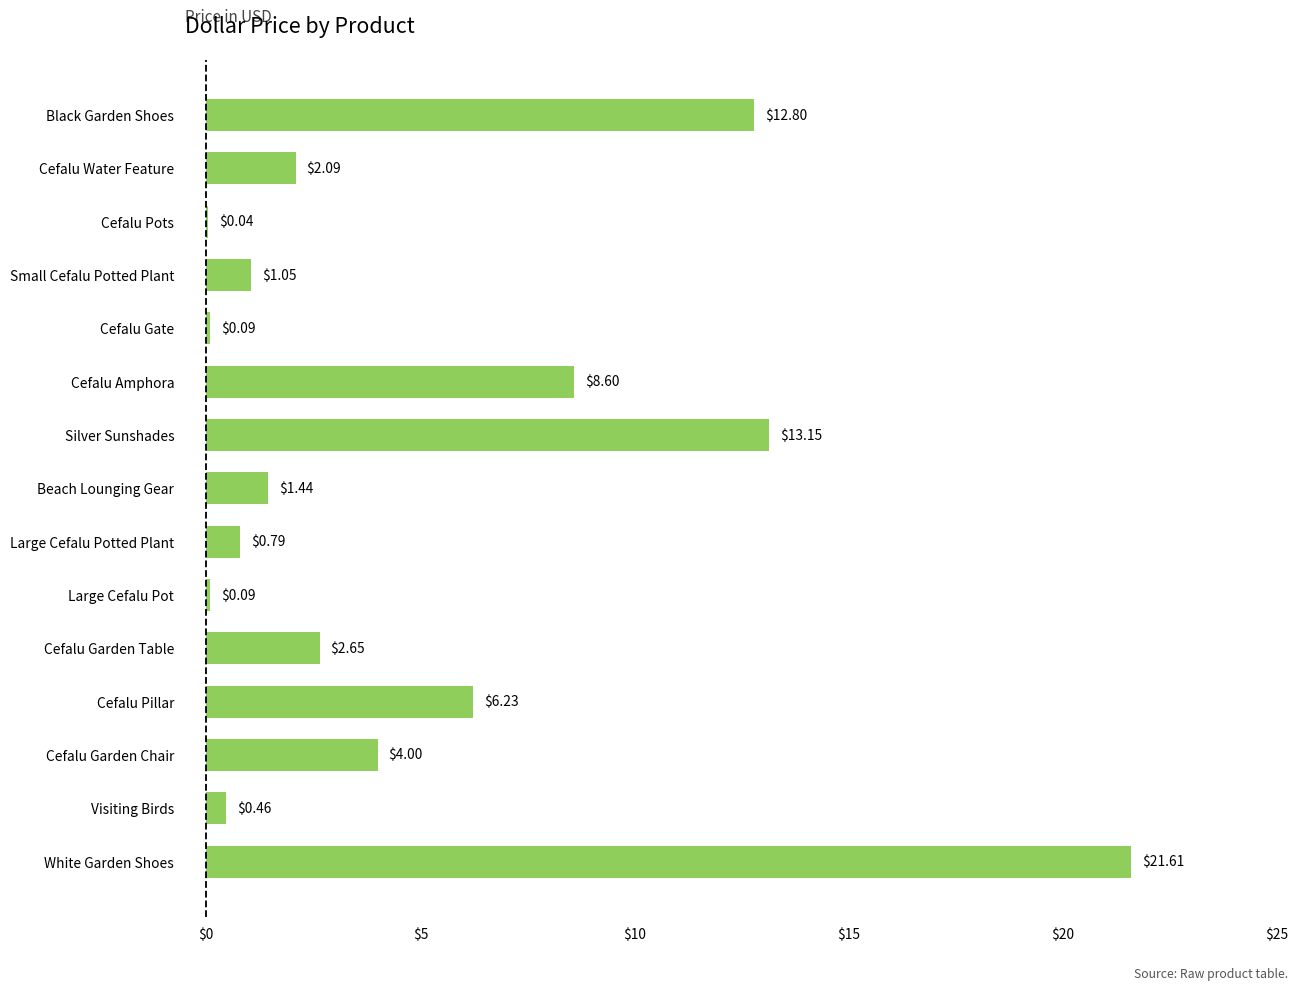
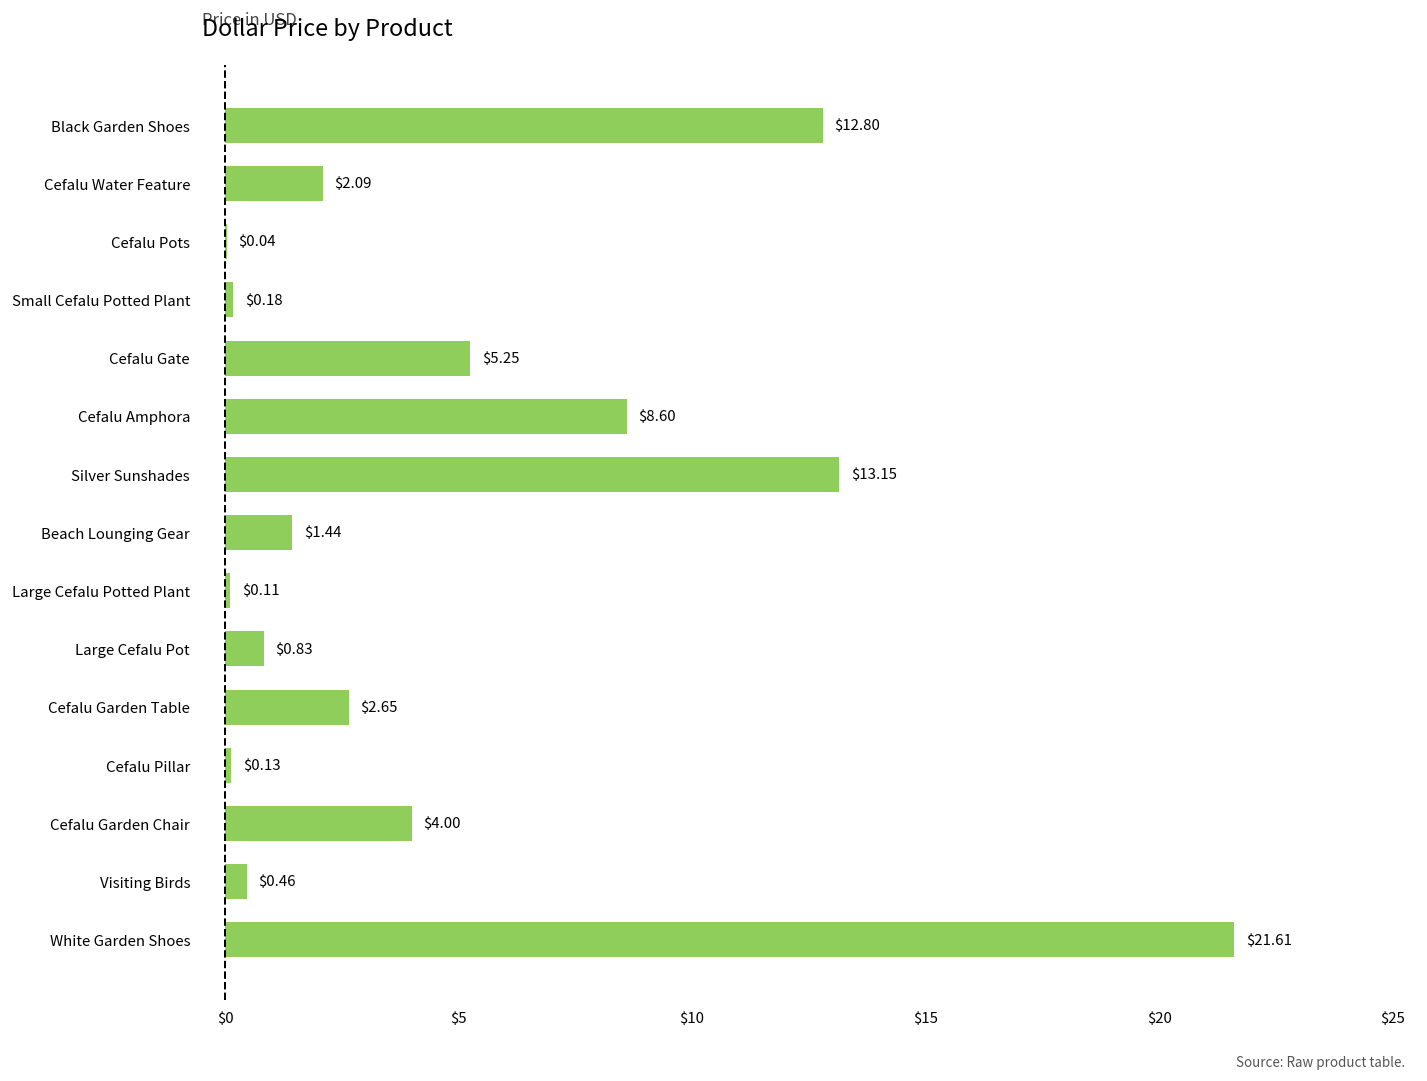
  {
    "Black Garden Shoes": "$12.80",
    "Cefalu Water Feature": "$2.09",
    "Cefalu Pots": "$0.04",
-   "Small Cefalu Potted Plant": "$1.05",
-   "Cefalu Gate": "$0.09",
+   "Small Cefalu Potted Plant": "$0.18",
+   "Cefalu Gate": "$5.25",
    "Cefalu Amphora": "$8.60",
    "Silver Sunshades": "$13.15",
    "Beach Lounging Gear": "$1.44",
-   "Large Cefalu Potted Plant": "$0.79",
-   "Large Cefalu Pot": "$0.09",
+   "Large Cefalu Potted Plant": "$0.11",
+   "Large Cefalu Pot": "$0.83",
    "Cefalu Garden Table": "$2.65",
-   "Cefalu Pillar": "$6.23",
+   "Cefalu Pillar": "$0.13",
    "Cefalu Garden Chair": "$4.00",
    "Visiting Birds": "$0.46",
    "White Garden Shoes": "$21.61"
  }
